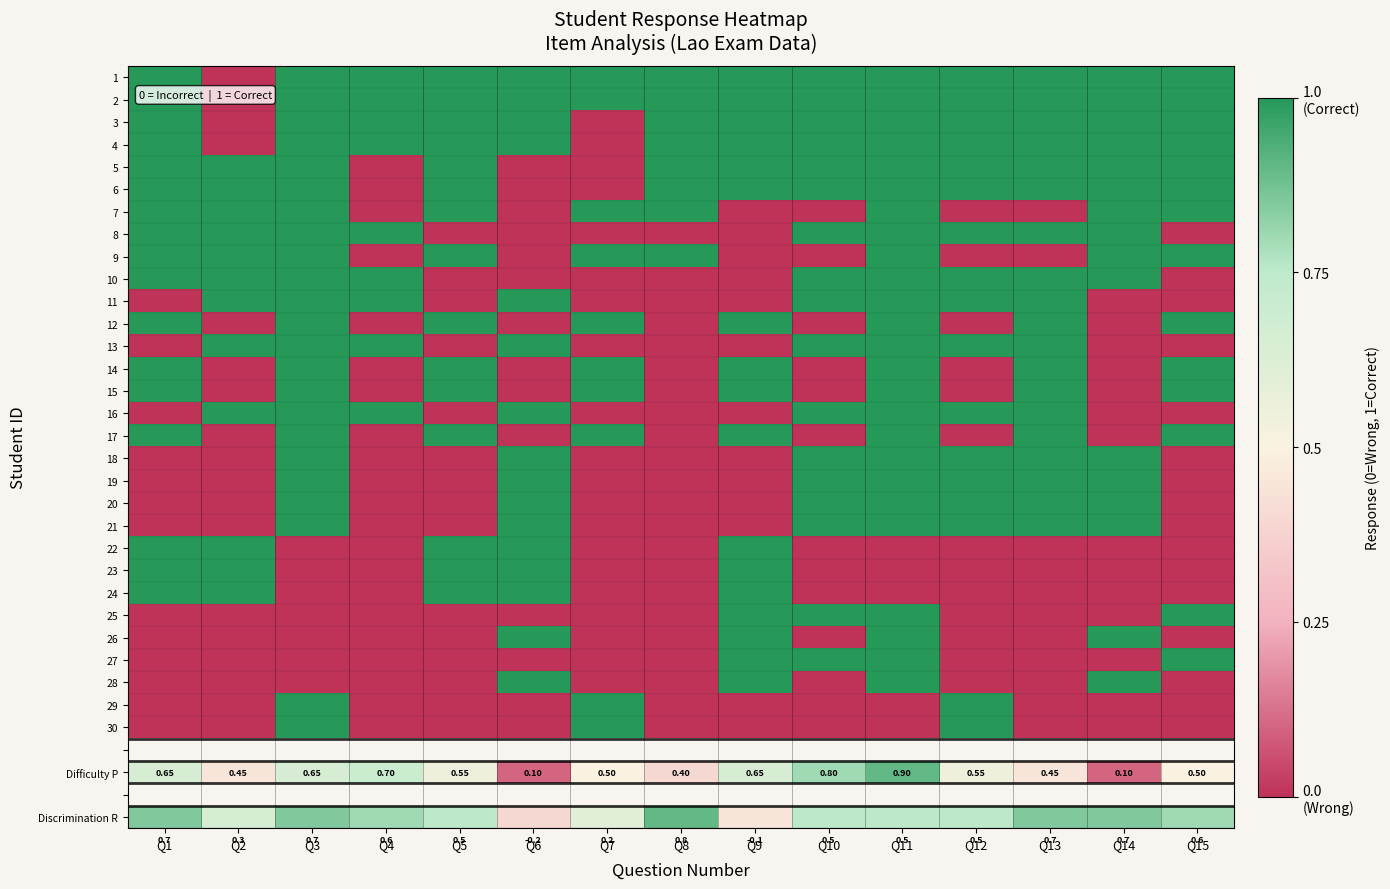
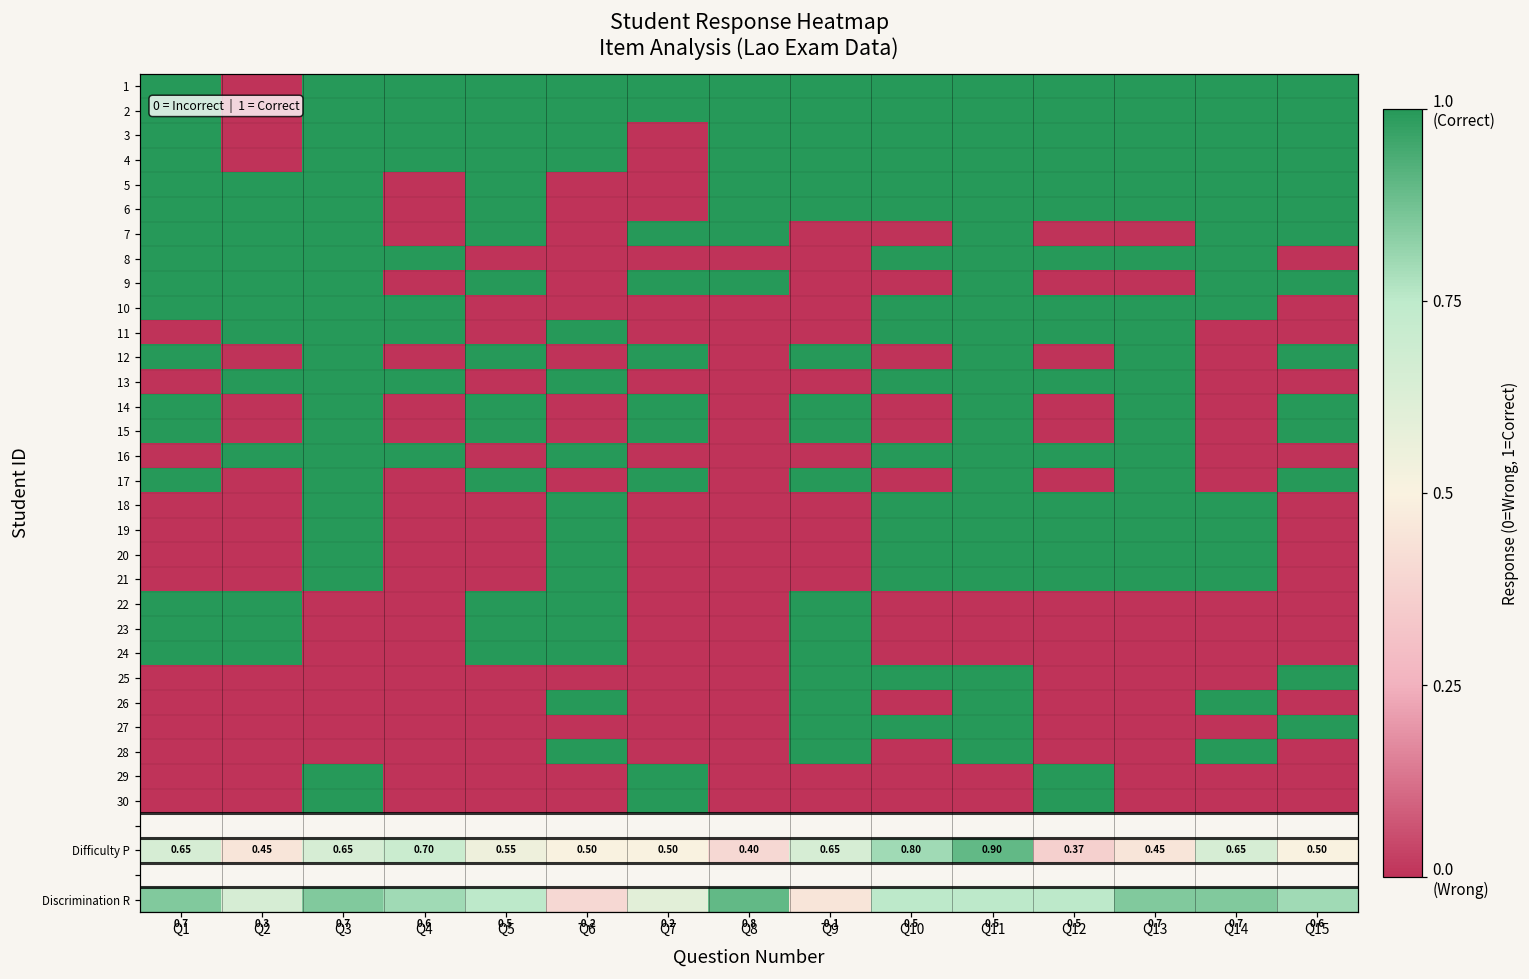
  {
    "Difficulty P": {
      "Q1": 0.65,
      "Q2": 0.45,
      "Q3": 0.65,
      "Q4": 0.70,
      "Q5": 0.55,
-     "Q6": 0.10,
+     "Q6": 0.50,
      "Q7": 0.50,
      "Q8": 0.40,
      "Q9": 0.65,
      "Q10": 0.80,
      "Q11": 0.90,
-     "Q12": 0.55,
+     "Q12": 0.37,
      "Q13": 0.45,
-     "Q14": 0.10,
+     "Q14": 0.65,
      "Q15": 0.50
    }
  }
